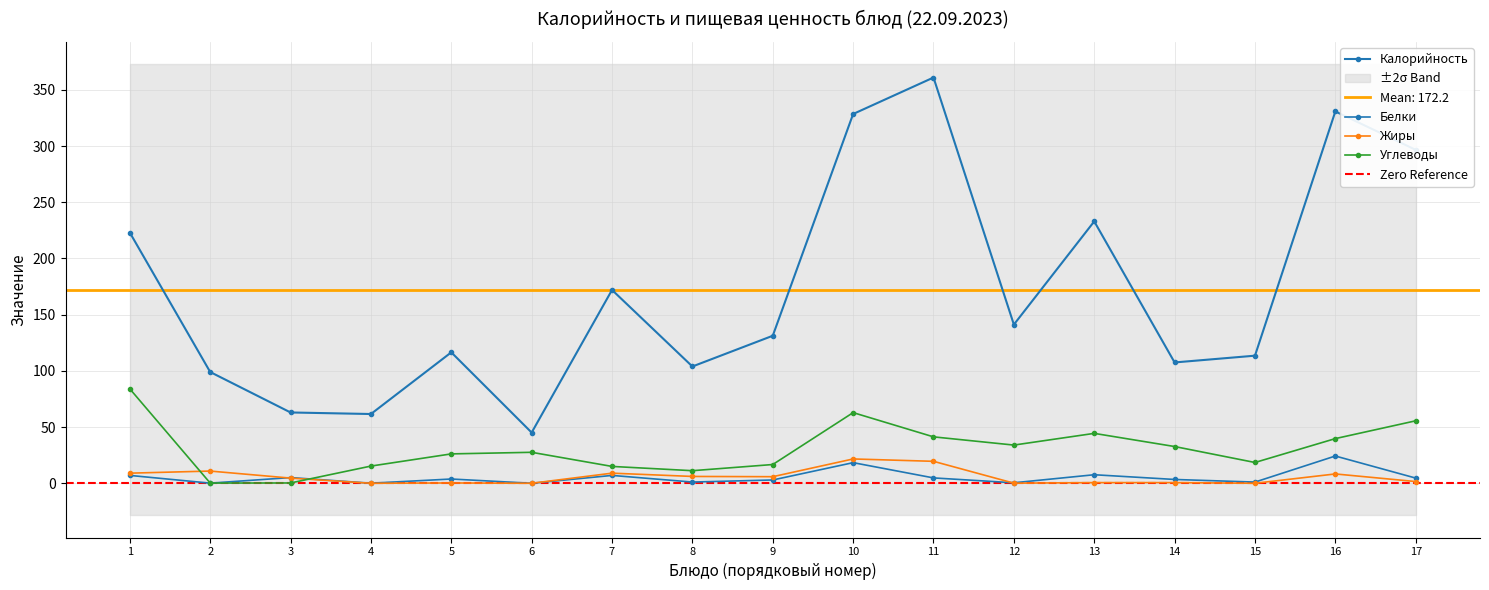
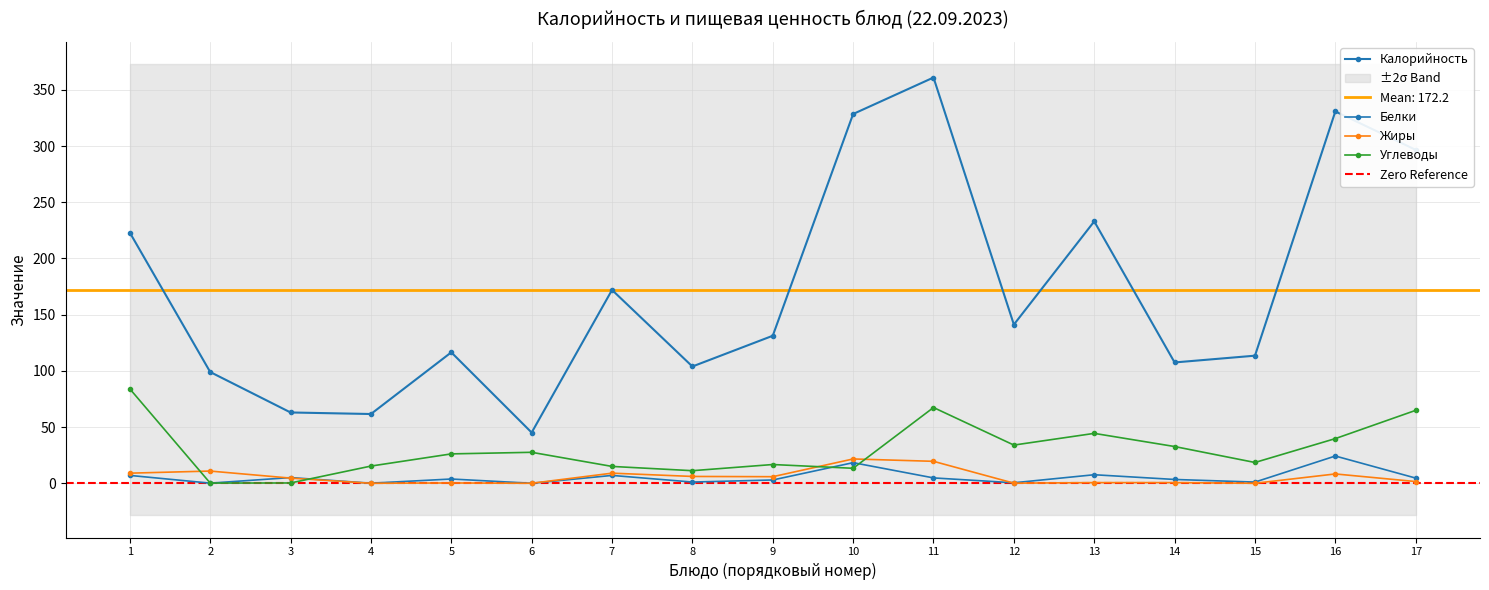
  {
    "±2σ Band": {
      "1": 373,
      "2": 373,
      "3": 373,
      "4": 373,
      "5": 373,
      "6": 373,
      "7": 373,
      "8": 373,
      "9": 373,
      "10": 373,
      "11": 373,
      "12": 373,
      "13": 373,
      "14": 373,
      "15": 373,
      "16": 373
    },
    "Жиры": {
      "2": 11,
      "5": 0,
      "8": 6,
      "9": 6,
      "10": 22,
      "11": 20,
      "13": 1,
      "14": 1,
      "16": 8,
      "17": 2
    },
    "Углеводы": {
      "1": 84,
      "3": 0,
      "4": 15,
      "5": 26,
      "6": 28,
      "7": 15,
      "8": 11,
      "9": 17,
-     "10": 63,
-     "11": 41,
+     "10": 13,
+     "11": 67,
      "12": 34,
      "13": 44,
      "14": 33,
      "15": 19,
      "16": 40,
-     "17": 56
+     "17": 65
    }
  }
